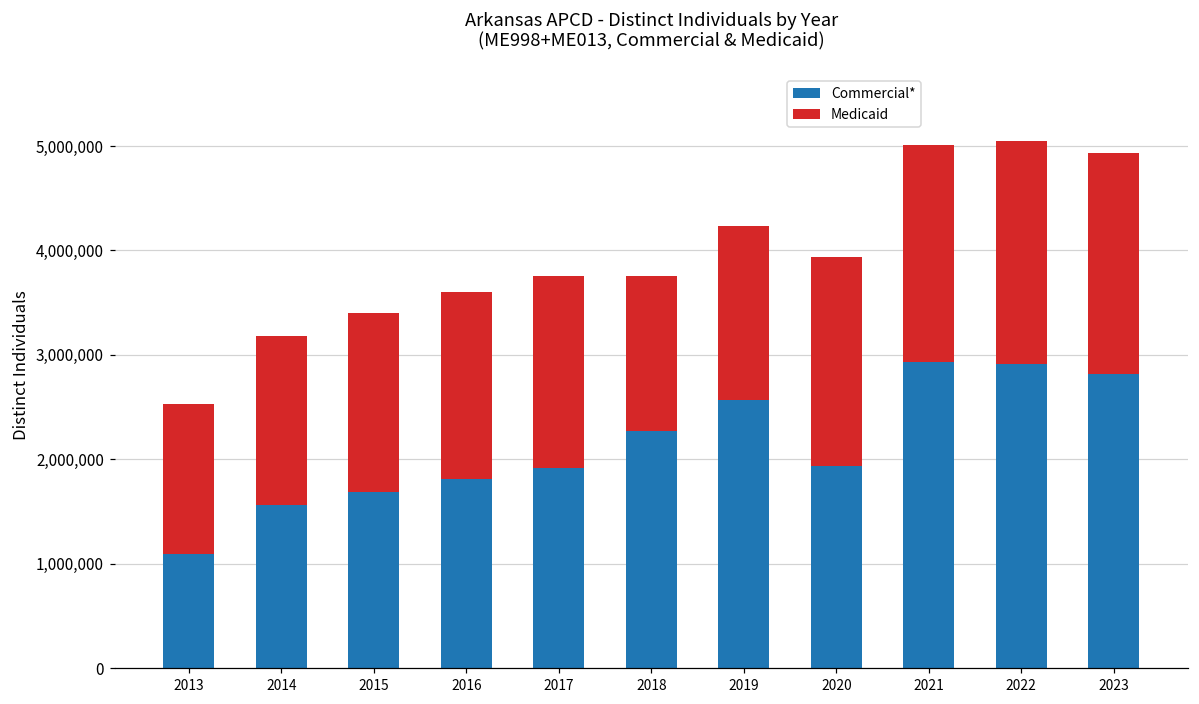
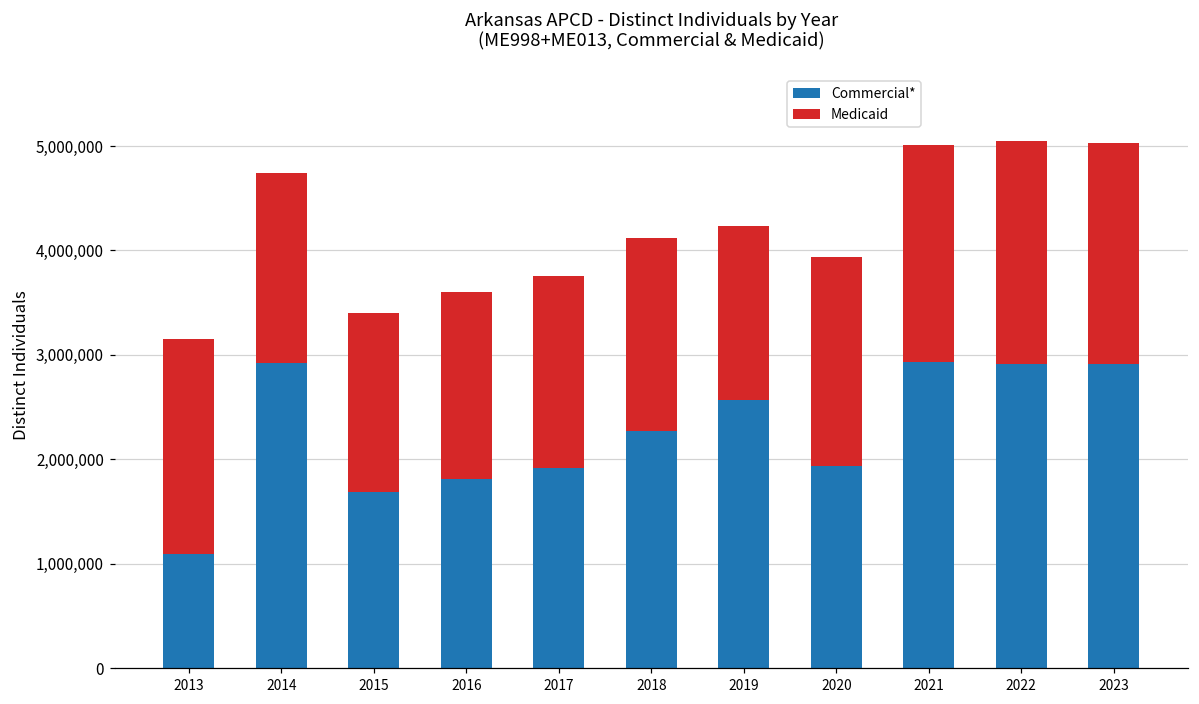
  {
    "Commercial*": {
      "2013": "1,100,000",
-     "2014": "1,600,000",
+     "2014": "2,900,000",
      "2015": "1,700,000",
      "2016": "1,800,000",
      "2017": "1,900,000",
      "2018": "2,300,000",
      "2019": "2,600,000",
      "2020": "1,900,000",
      "2021": "2,900,000",
      "2022": "2,900,000",
-     "2023": "2,800,000"
+     "2023": "2,900,000"
    },
    "Medicaid": {
-     "2013": "1,400,000",
-     "2014": "1,600,000",
+     "2013": "2,100,000",
+     "2014": "1,800,000",
      "2015": "1,700,000",
      "2016": "1,800,000",
      "2017": "1,800,000",
-     "2018": "1,500,000",
+     "2018": "1,800,000",
      "2019": "1,700,000",
      "2020": "2,000,000",
      "2021": "2,100,000",
      "2022": "2,100,000",
      "2023": "2,100,000"
    }
  }
